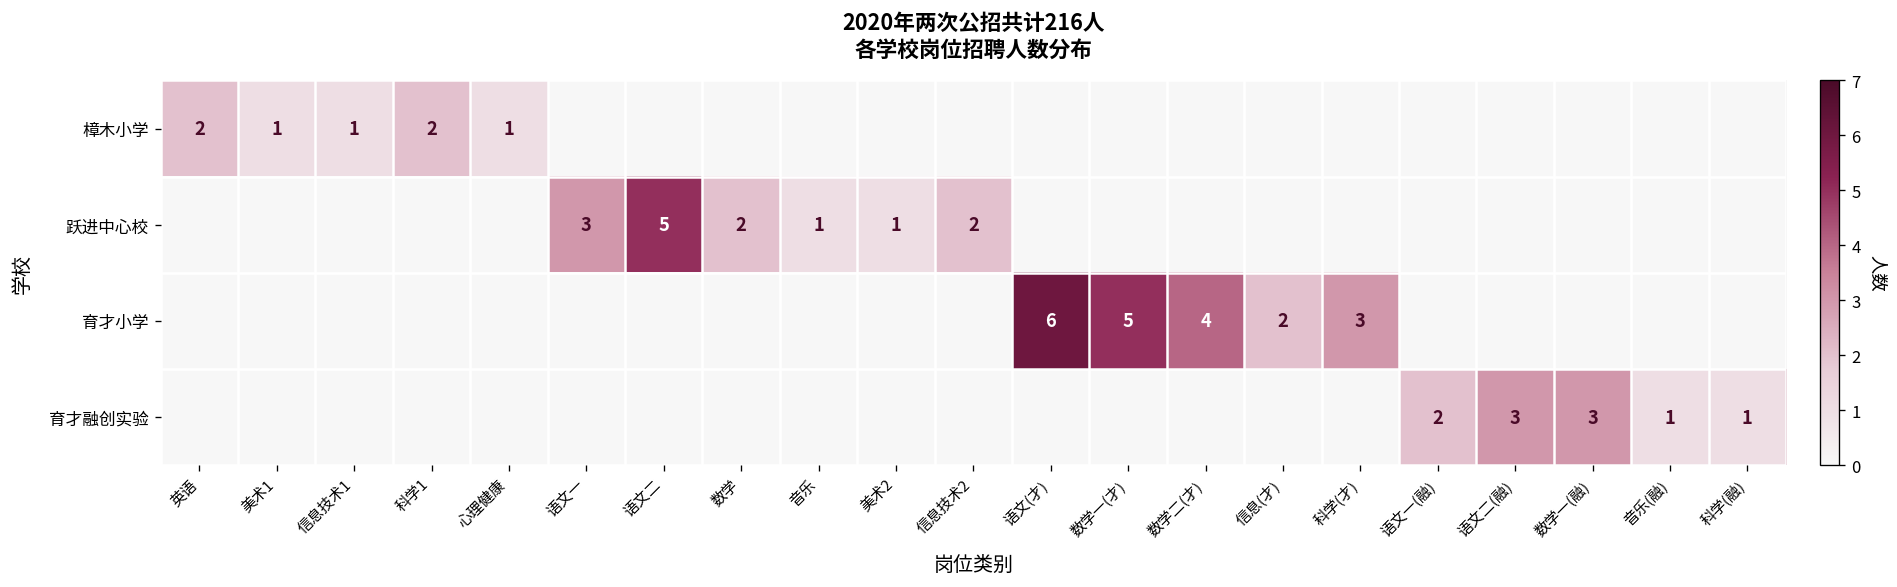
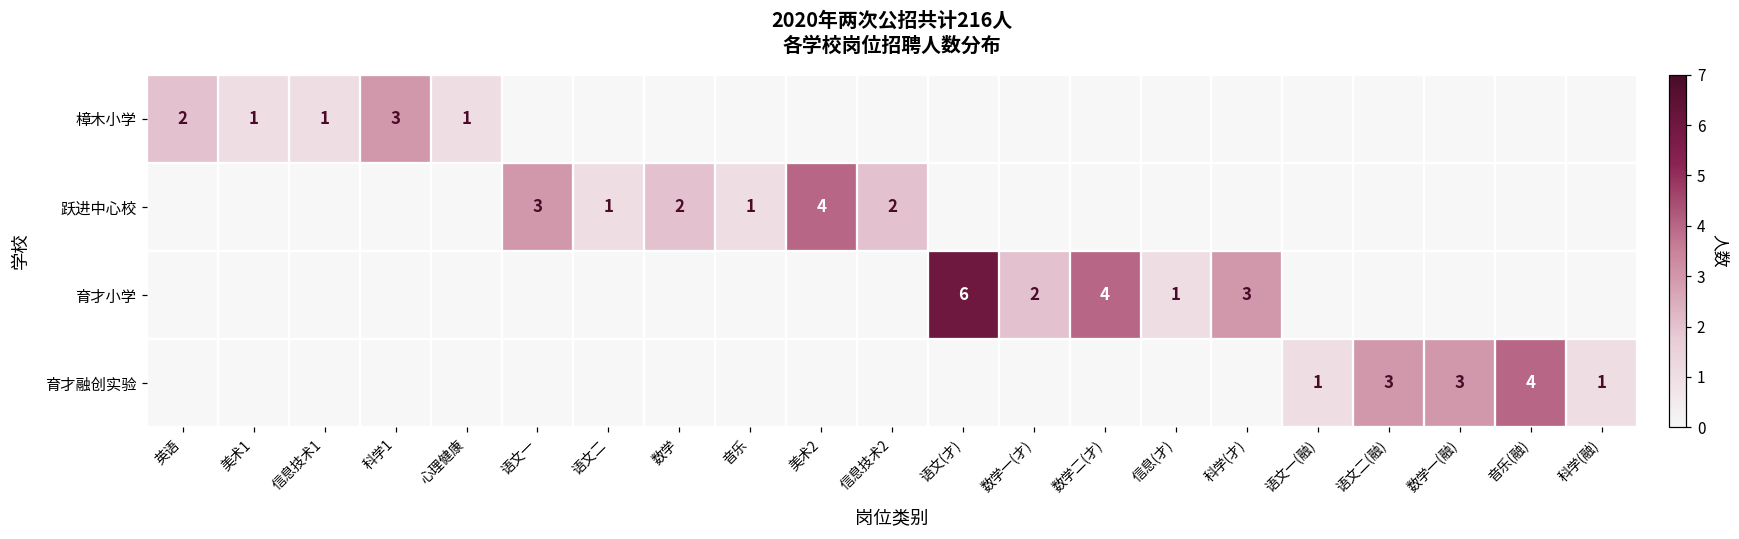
  {
    "樟木小学": {
      "英语": 2,
      "美术1": 1,
      "信息技术1": 1,
-     "科学1": 2,
+     "科学1": 3,
      "心理健康": 1
    },
    "跃进中心校": {
      "语文一": 3,
-     "语文二": 5,
+     "语文二": 1,
      "数学": 2,
      "音乐": 1,
-     "美术2": 1,
+     "美术2": 4,
      "信息技术2": 2
    },
    "育才小学": {
      "语文(才)": 6,
-     "数学一(才)": 5,
+     "数学一(才)": 2,
      "数学二(才)": 4,
-     "信息(才)": 2,
+     "信息(才)": 1,
      "科学(才)": 3
    },
    "育才融创实验": {
-     "语文一(融)": 2,
+     "语文一(融)": 1,
      "语文二(融)": 3,
      "数学一(融)": 3,
-     "音乐(融)": 1,
+     "音乐(融)": 4,
      "科学(融)": 1
    }
  }
